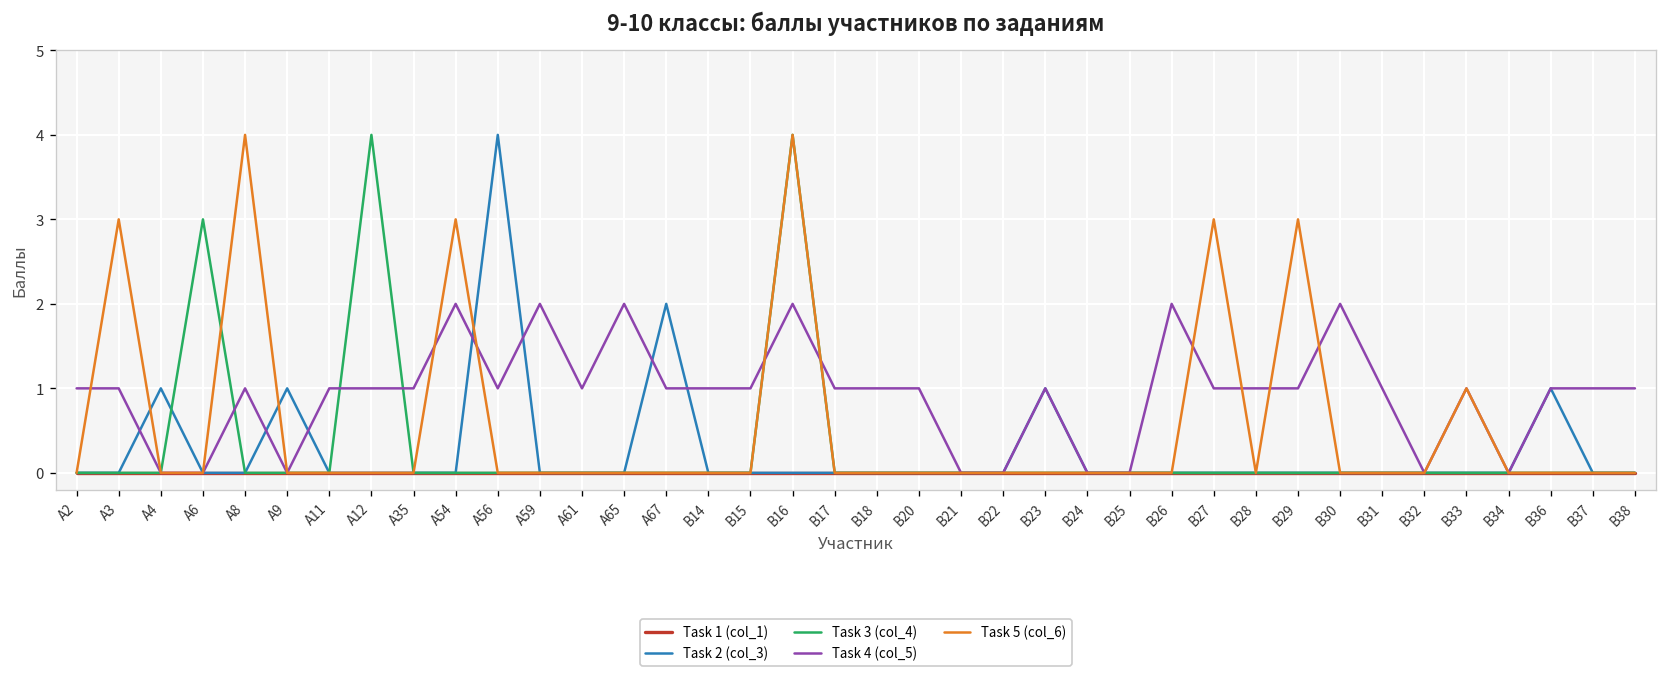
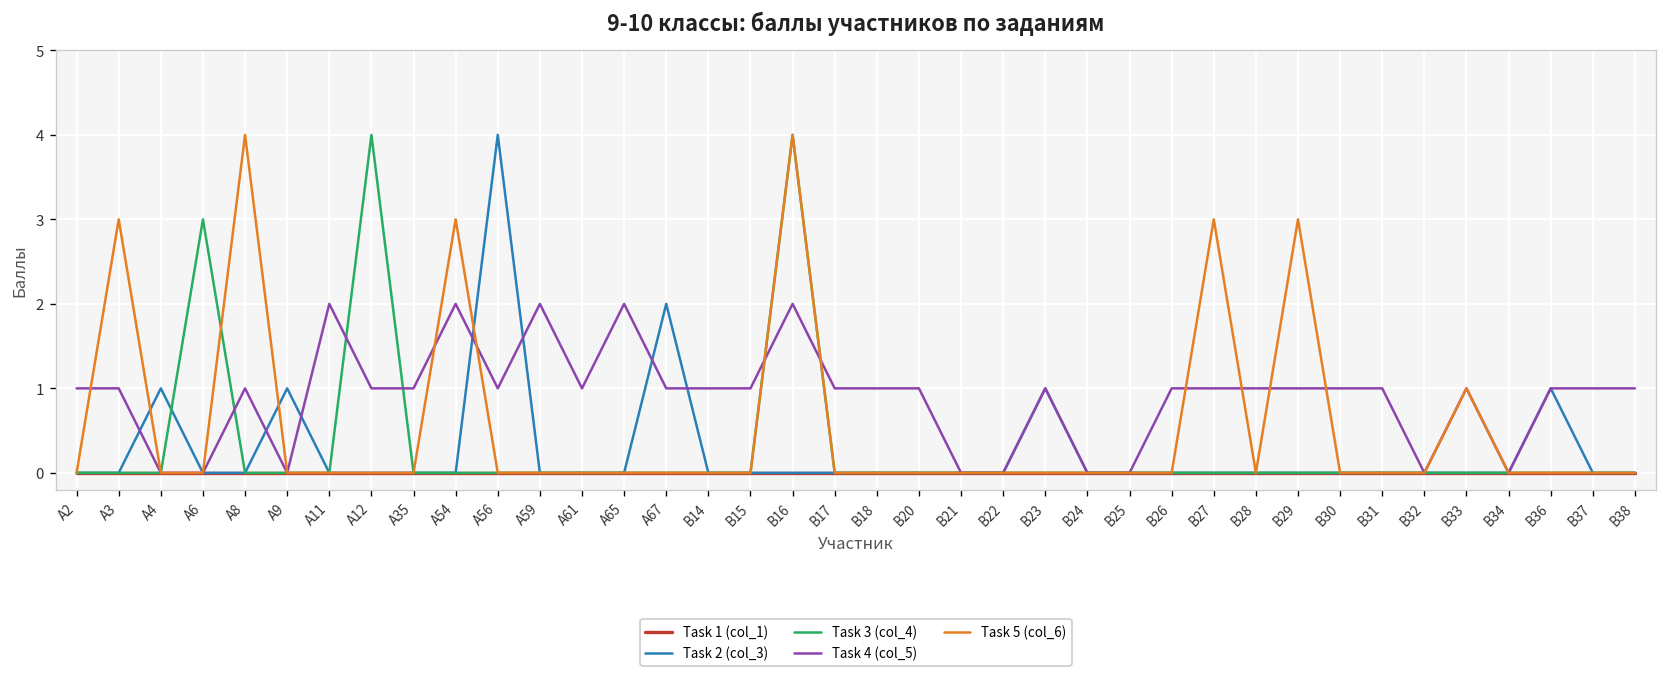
  {
    "Task 2 (col_3)": {
      "A4": 1,
      "A9": 1,
      "A56": 4,
      "A67": 2
    },
    "Task 3 (col_4)": {
      "A6": 3,
      "A12": 4
    },
    "Task 4 (col_5)": {
      "A2": 1,
      "A3": 1,
      "A8": 1,
-     "A11": 1,
+     "A11": 2,
      "A12": 1,
      "A35": 1,
      "A54": 2,
      "A56": 1,
      "A59": 2,
      "A61": 1,
      "A65": 2,
      "A67": 1,
      "B14": 1,
      "B15": 1,
      "B16": 2,
      "B17": 1,
      "B18": 1,
      "B20": 1,
-     "B26": 2,
+     "B26": 1,
      "B27": 1,
      "B28": 1,
      "B29": 1,
-     "B30": 2,
+     "B30": 1,
      "B31": 1,
      "B37": 1,
      "B38": 1
    },
    "Task 5 (col_6)": {
      "A3": 3,
      "A8": 4,
      "A54": 3,
      "B27": 3,
      "B29": 3
    }
  }
